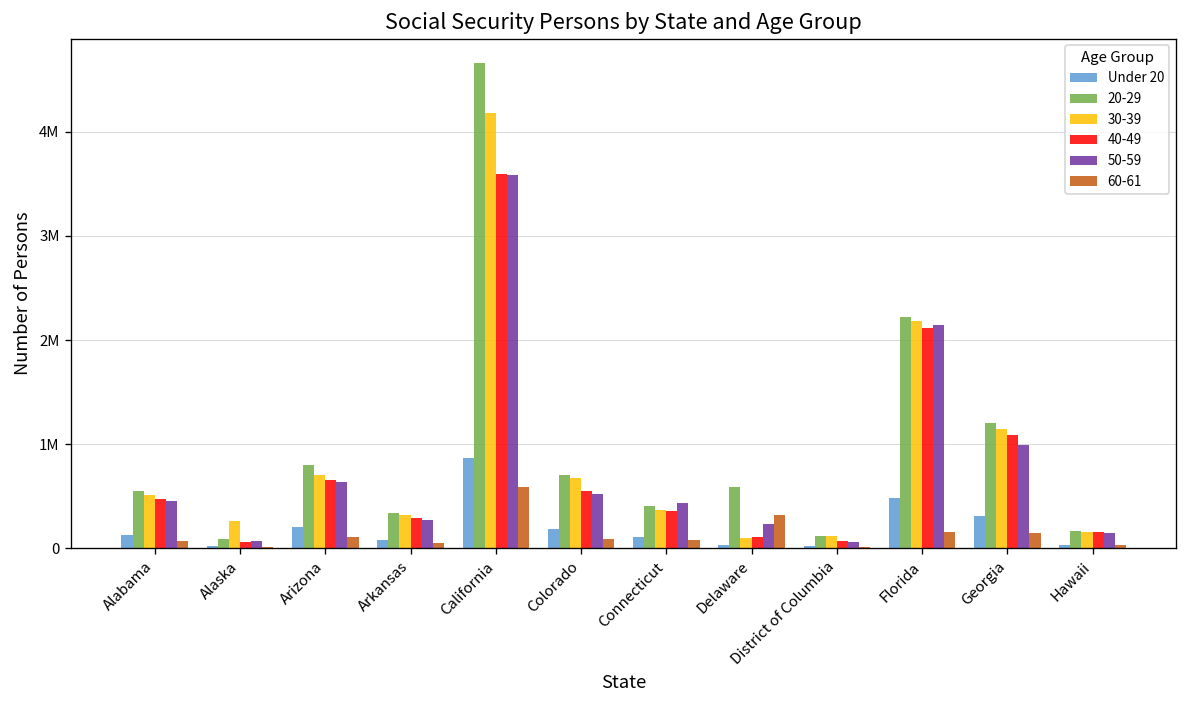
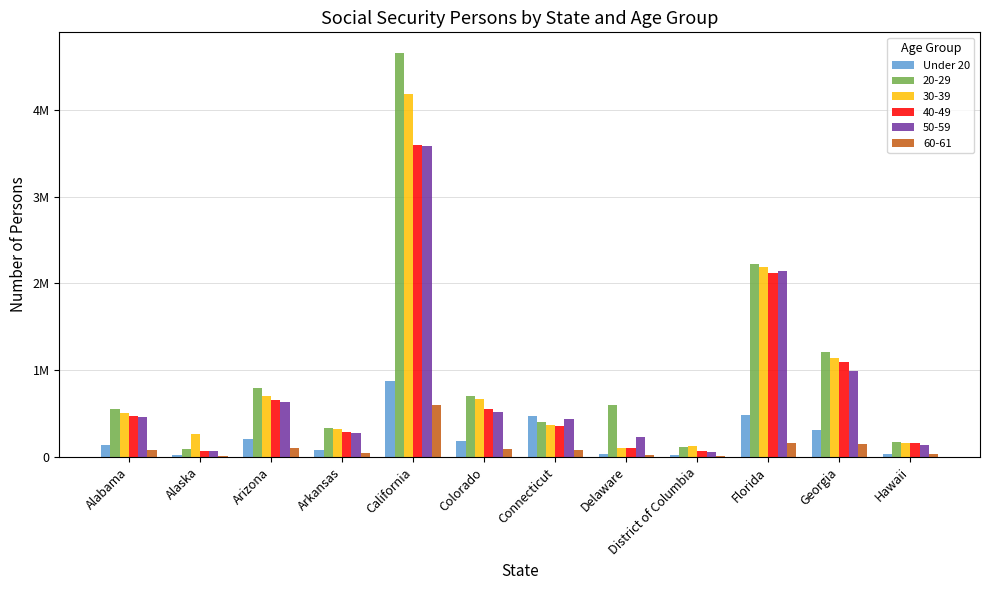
  {
    "Under 20": {
      "Alabama": 100000,
      "Arizona": 200000,
      "Arkansas": 100000,
      "California": 900000,
      "Colorado": 200000,
-     "Connecticut": 100000,
+     "Connecticut": 500000,
      "Delaware": 0,
      "Florida": 500000,
      "Georgia": 300000,
      "Hawaii": 0
    },
    "20-29": {
      "Alabama": 500000,
      "Alaska": 100000,
      "Arizona": 800000,
      "Arkansas": 300000,
      "California": 4700000,
      "Colorado": 700000,
      "Connecticut": 400000,
      "Delaware": 600000,
      "District of Columbia": 100000,
      "Florida": 2200000,
      "Georgia": 1200000,
      "Hawaii": 200000
    },
    "30-39": {
      "Alabama": 500000,
      "Alaska": 300000,
      "Arizona": 700000,
      "Arkansas": 300000,
      "California": 4200000,
      "Colorado": 700000,
      "Connecticut": 400000,
      "Delaware": 100000,
      "District of Columbia": 100000,
      "Florida": 2200000,
      "Georgia": 1100000,
      "Hawaii": 200000
    },
    "40-49": {
      "Alabama": 500000,
      "Alaska": 100000,
      "Arizona": 700000,
      "Arkansas": 300000,
      "California": 3600000,
      "Colorado": 500000,
      "Connecticut": 400000,
      "Delaware": 100000,
      "District of Columbia": 100000,
      "Florida": 2100000,
      "Georgia": 1100000,
      "Hawaii": 200000
    },
    "50-59": {
      "Alabama": 500000,
      "Alaska": 100000,
      "Arizona": 600000,
      "Arkansas": 300000,
      "California": 3600000,
      "Colorado": 500000,
      "Connecticut": 400000,
      "Delaware": 200000,
      "District of Columbia": 100000,
      "Florida": 2100000,
      "Georgia": 1000000,
      "Hawaii": 100000
    },
    "60-61": {
      "Alabama": 100000,
      "Arizona": 100000,
      "Arkansas": 0,
      "California": 600000,
      "Colorado": 100000,
      "Connecticut": 100000,
-     "Delaware": 300000,
+     "Delaware": 0,
      "Florida": 200000,
      "Georgia": 100000
    }
  }
